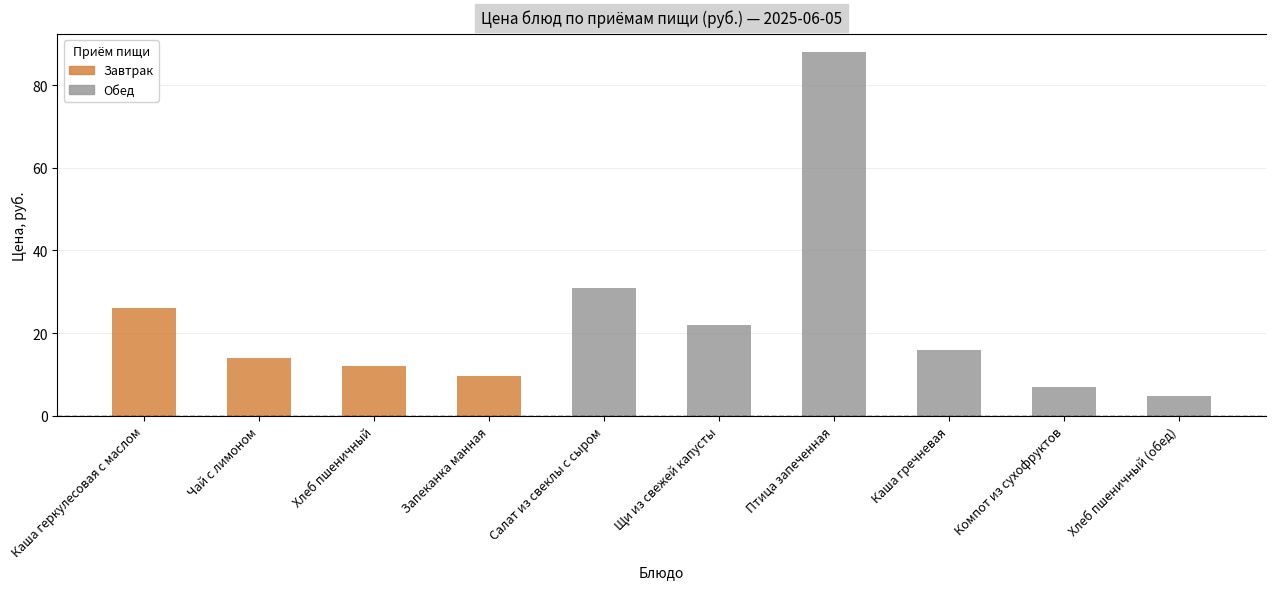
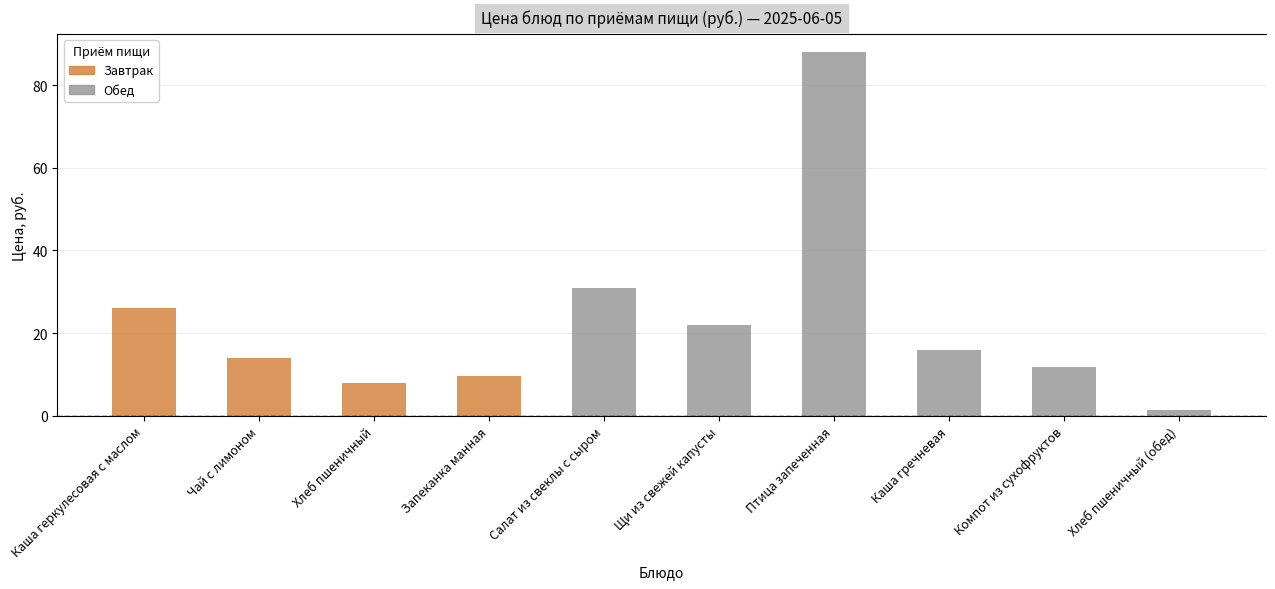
  {
    "Завтрак": {
      "Каша геркулесовая с маслом": 26,
      "Чай с лимоном": 14,
-     "Хлеб пшеничный": 12,
+     "Хлеб пшеничный": 8,
      "Запеканка манная": 10
    },
    "Обед": {
      "Салат из свеклы с сыром": 31,
      "Щи из свежей капусты": 22,
      "Птица запеченная": 88,
      "Каша гречневая": 16,
-     "Компот из сухофруктов": 7,
-     "Хлеб пшеничный (обед)": 5
+     "Компот из сухофруктов": 12,
+     "Хлеб пшеничный (обед)": 1
    }
  }
